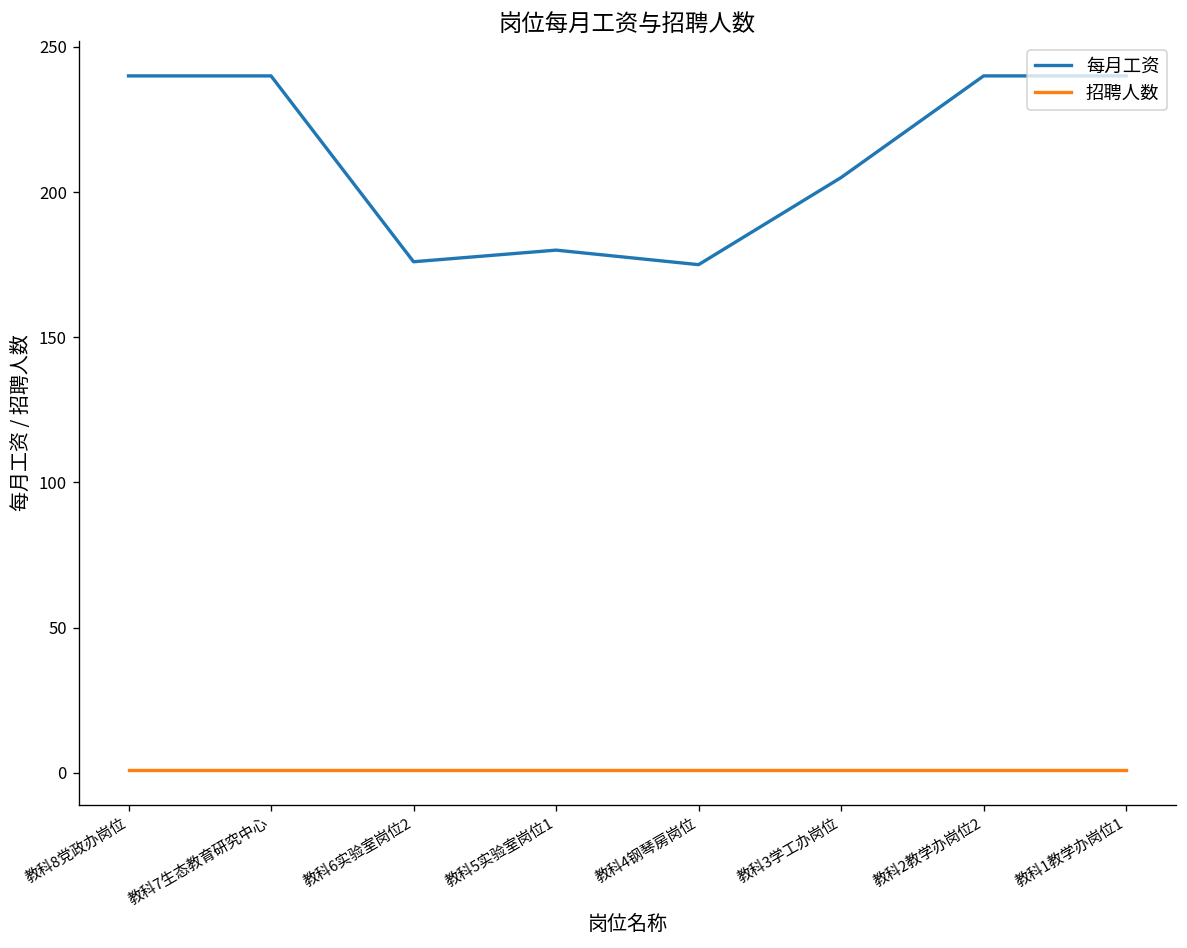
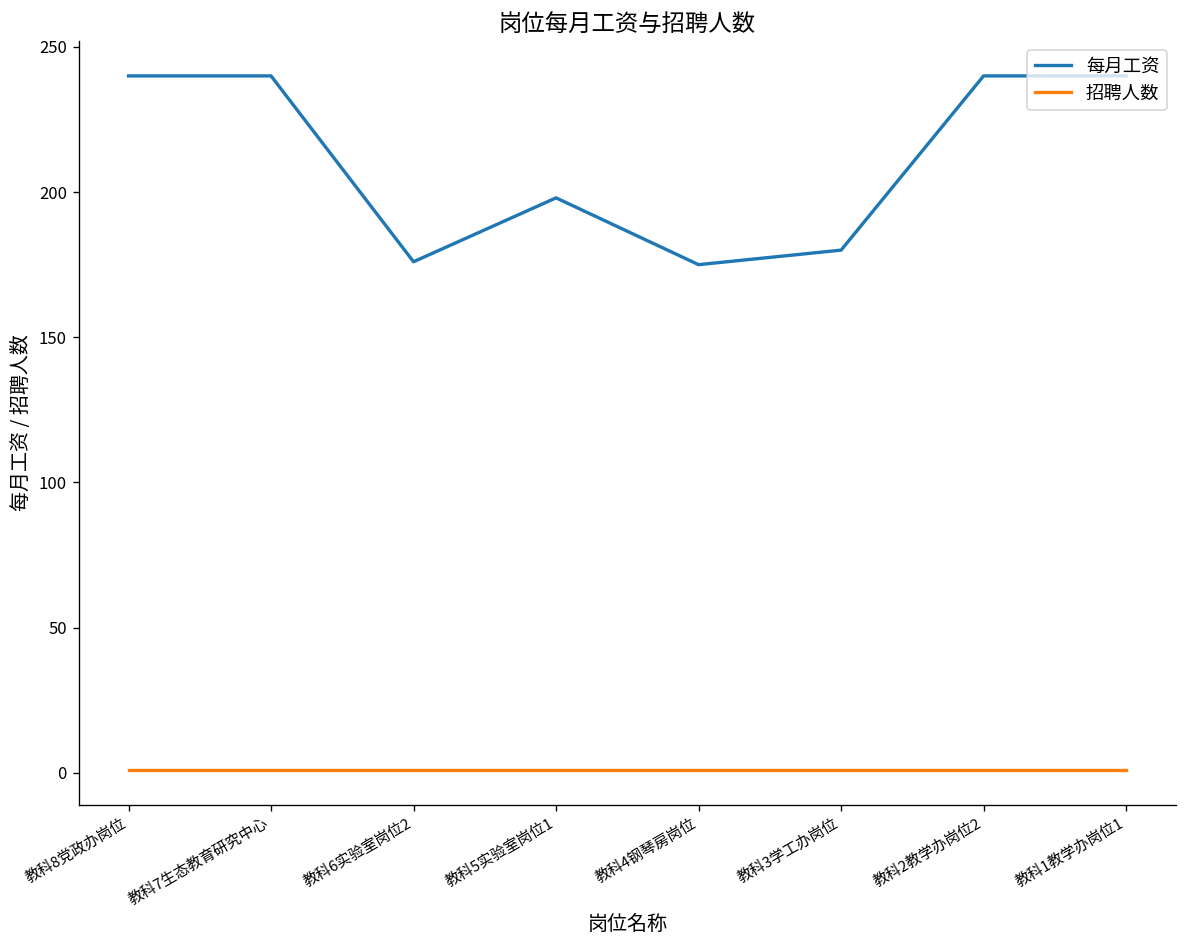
  {
    "每月工资": {
      "教科8党政办岗位": 240,
      "教科7生态教育研究中心": 240,
      "教科6实验室岗位2": 176,
-     "教科5实验室岗位1": 180,
+     "教科5实验室岗位1": 198,
      "教科4钢琴房岗位": 175,
-     "教科3学工办岗位": 205,
+     "教科3学工办岗位": 180,
      "教科2教学办岗位2": 240
    },
    "招聘人数": {
      "教科8党政办岗位": 1,
      "教科7生态教育研究中心": 1,
      "教科6实验室岗位2": 1,
      "教科5实验室岗位1": 1,
      "教科4钢琴房岗位": 1,
      "教科3学工办岗位": 1,
      "教科2教学办岗位2": 1,
      "教科1教学办岗位1": 1
    }
  }
